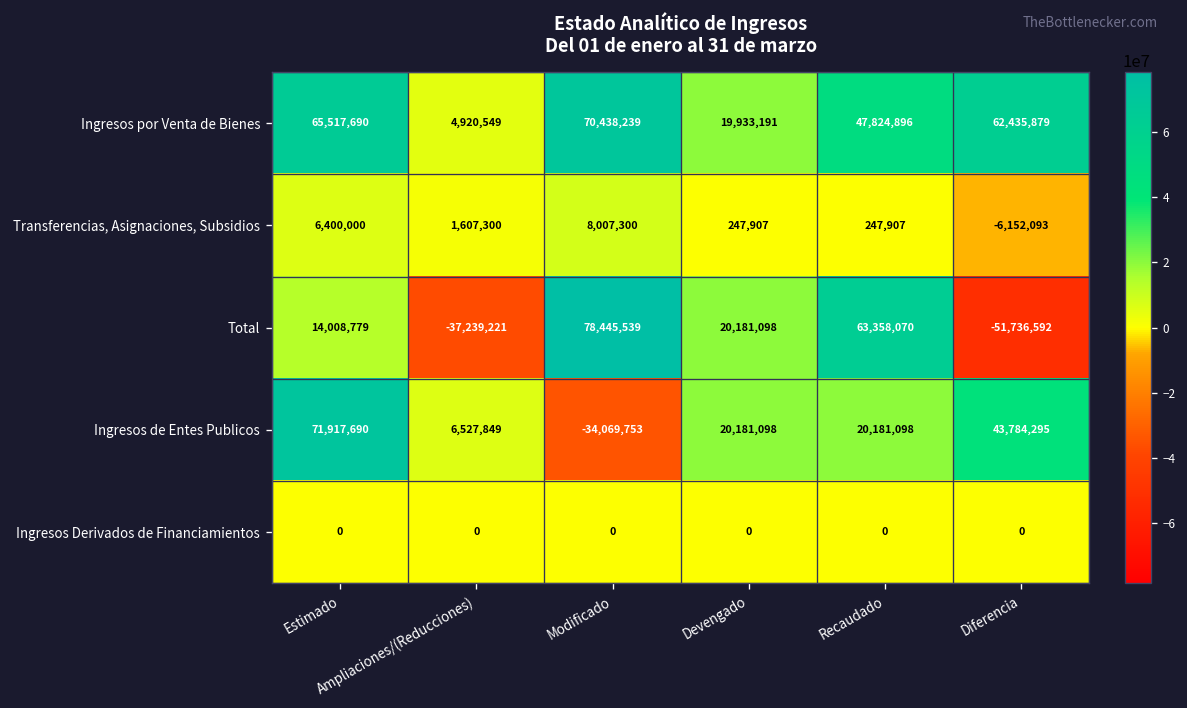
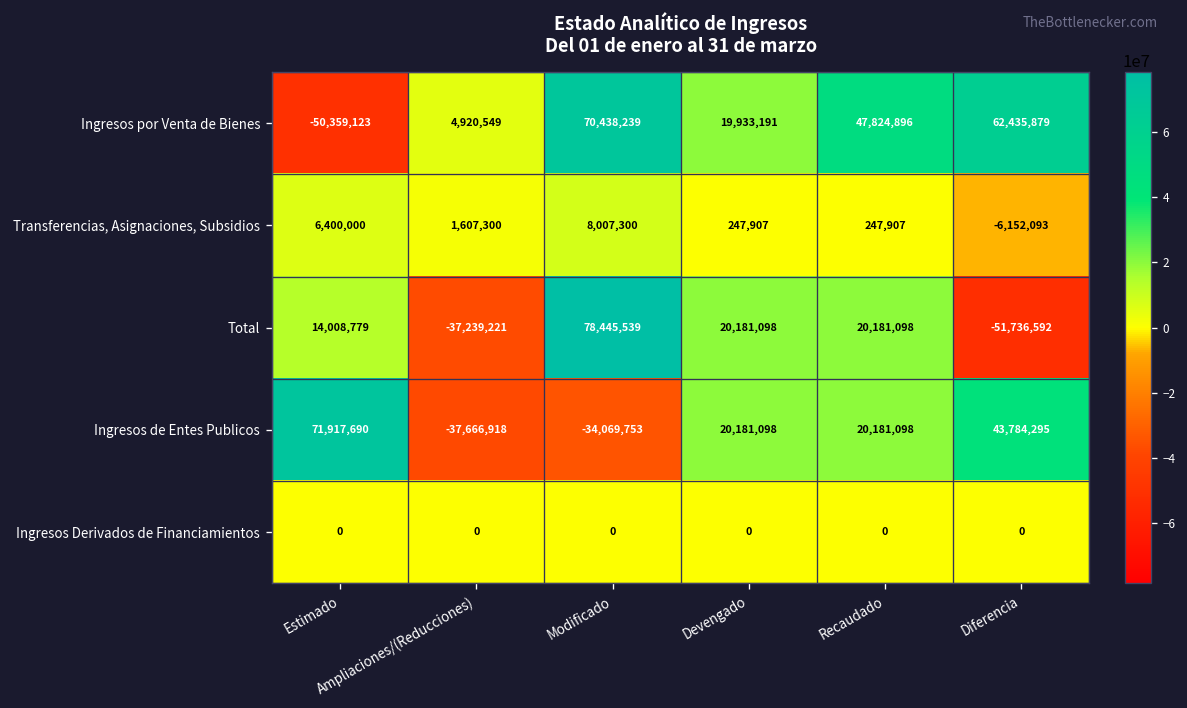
  {
    "Ingresos por Venta de Bienes": {
-     "Estimado": "65,517,690",
+     "Estimado": "-50,359,123",
      "Ampliaciones/(Reducciones)": "4,920,549",
      "Modificado": "70,438,239",
      "Devengado": "19,933,191",
      "Recaudado": "47,824,896",
      "Diferencia": "62,435,879"
    },
    "Transferencias, Asignaciones, Subsidios": {
      "Estimado": "6,400,000",
      "Ampliaciones/(Reducciones)": "1,607,300",
      "Modificado": "8,007,300",
      "Devengado": "247,907",
      "Recaudado": "247,907",
      "Diferencia": "-6,152,093"
    },
    "Total": {
      "Estimado": "14,008,779",
      "Ampliaciones/(Reducciones)": "-37,239,221",
      "Modificado": "78,445,539",
      "Devengado": "20,181,098",
-     "Recaudado": "63,358,070",
+     "Recaudado": "20,181,098",
      "Diferencia": "-51,736,592"
    },
    "Ingresos de Entes Publicos": {
      "Estimado": "71,917,690",
-     "Ampliaciones/(Reducciones)": "6,527,849",
+     "Ampliaciones/(Reducciones)": "-37,666,918",
      "Modificado": "-34,069,753",
      "Devengado": "20,181,098",
      "Recaudado": "20,181,098",
      "Diferencia": "43,784,295"
    },
    "Ingresos Derivados de Financiamientos": {
      "Estimado": "0",
      "Ampliaciones/(Reducciones)": "0",
      "Modificado": "0",
      "Devengado": "0",
      "Recaudado": "0",
      "Diferencia": "0"
    }
  }
